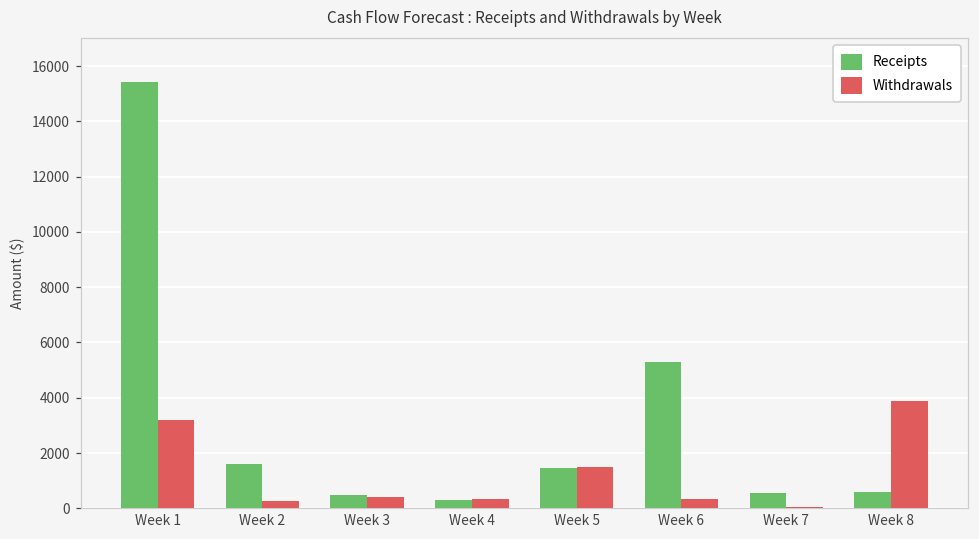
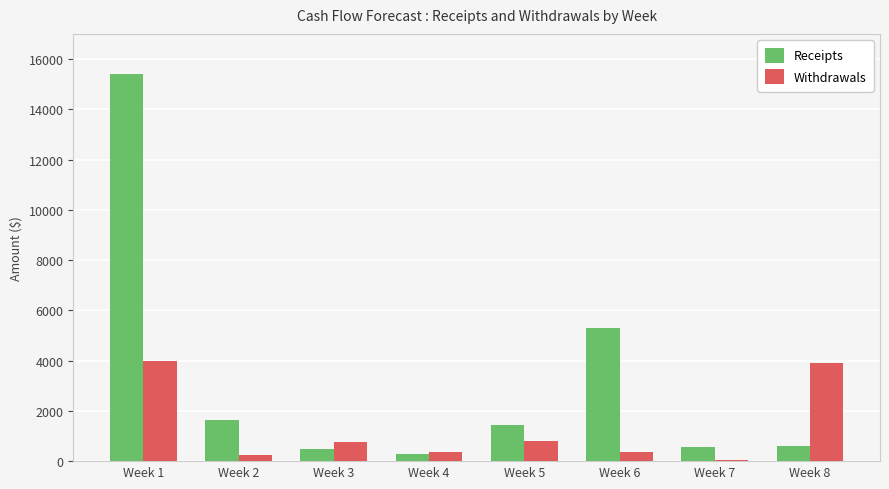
  {
    "Receipts": {
      "Week 1": 15400,
      "Week 2": 1600,
      "Week 3": 500,
      "Week 4": 300,
      "Week 5": 1500,
      "Week 6": 5300,
      "Week 7": 600,
      "Week 8": 600
    },
    "Withdrawals": {
-     "Week 1": 3200,
+     "Week 1": 4000,
      "Week 2": 300,
-     "Week 3": 400,
+     "Week 3": 800,
      "Week 4": 400,
-     "Week 5": 1500,
+     "Week 5": 800,
      "Week 6": 400,
      "Week 8": 3900
    }
  }
